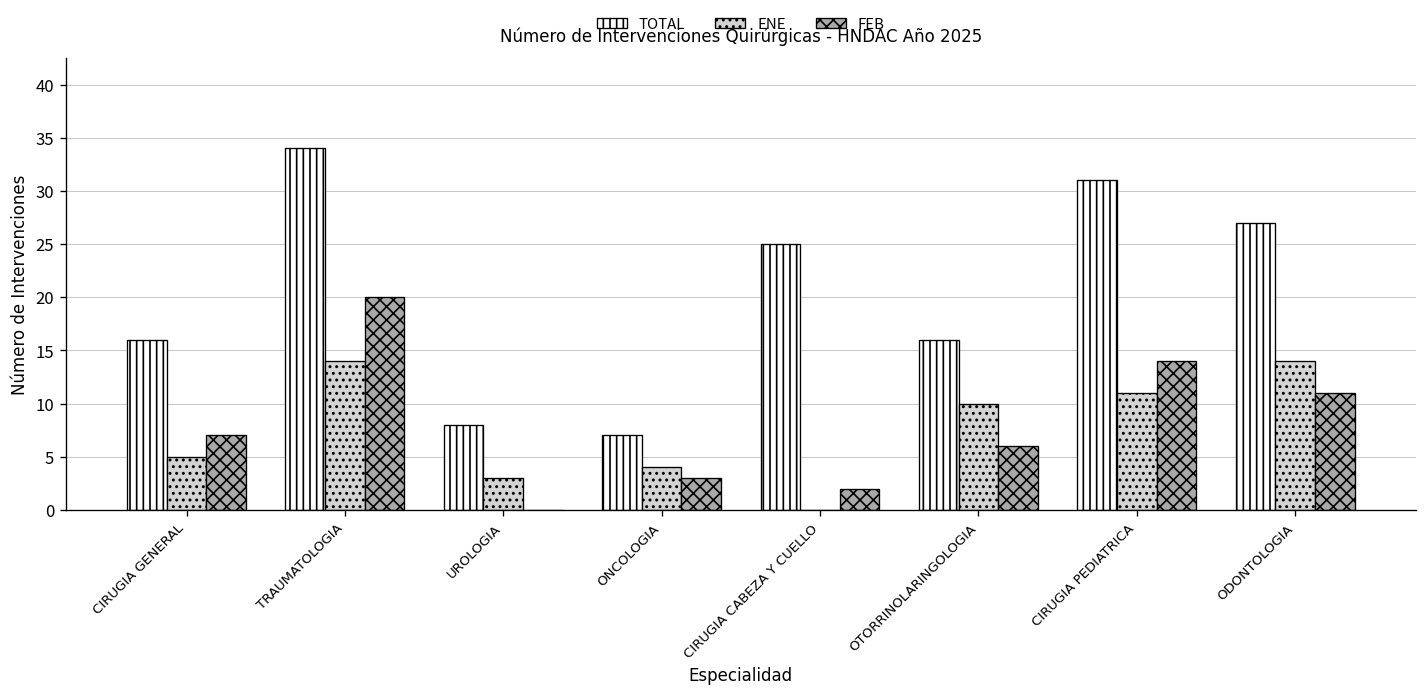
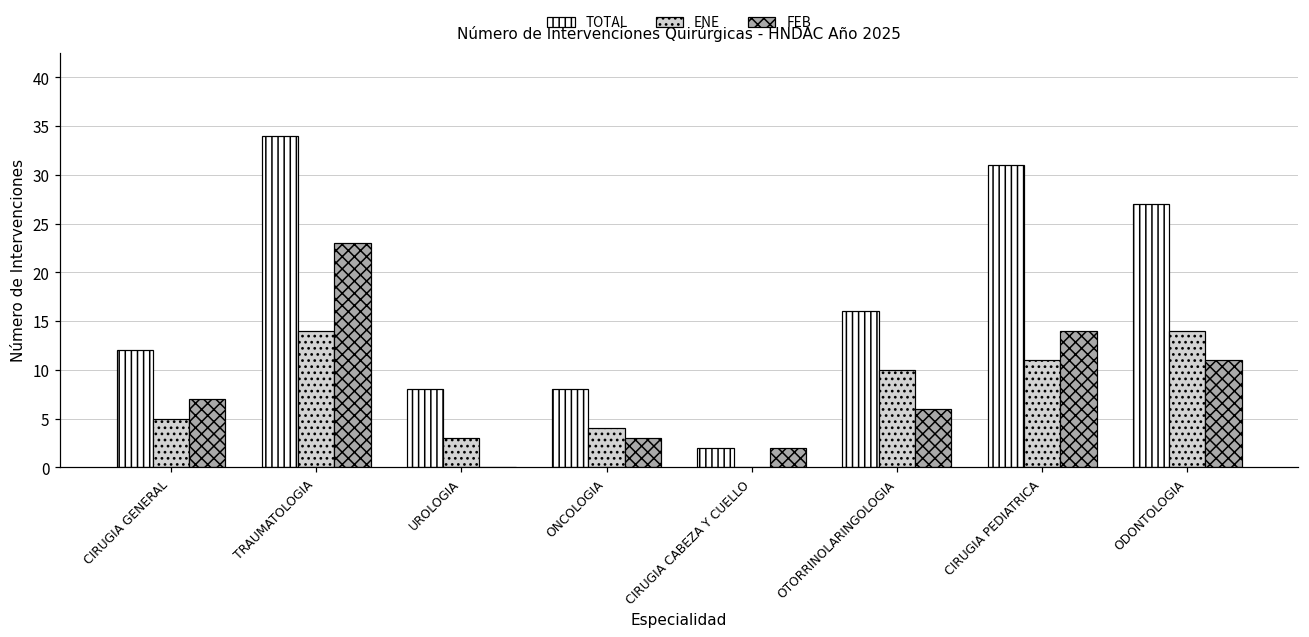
  {
    "TOTAL": {
-     "CIRUGIA GENERAL": 16,
+     "CIRUGIA GENERAL": 12,
      "TRAUMATOLOGIA": 34,
      "UROLOGIA": 8,
-     "ONCOLOGIA": 7,
-     "CIRUGIA CABEZA Y CUELLO": 25,
+     "ONCOLOGIA": 8,
+     "CIRUGIA CABEZA Y CUELLO": 2,
      "OTORRINOLARINGOLOGIA": 16,
      "CIRUGIA PEDIATRICA": 31,
      "ODONTOLOGIA": 27
    },
    "ENE": {
      "CIRUGIA GENERAL": 5,
      "TRAUMATOLOGIA": 14,
      "UROLOGIA": 3,
      "ONCOLOGIA": 4,
      "CIRUGIA CABEZA Y CUELLO": 0,
      "OTORRINOLARINGOLOGIA": 10,
      "CIRUGIA PEDIATRICA": 11,
      "ODONTOLOGIA": 14
    },
    "FEB": {
      "CIRUGIA GENERAL": 7,
-     "TRAUMATOLOGIA": 20,
+     "TRAUMATOLOGIA": 23,
      "UROLOGIA": 0,
      "ONCOLOGIA": 3,
      "CIRUGIA CABEZA Y CUELLO": 2,
      "OTORRINOLARINGOLOGIA": 6,
      "CIRUGIA PEDIATRICA": 14,
      "ODONTOLOGIA": 11
    }
  }
